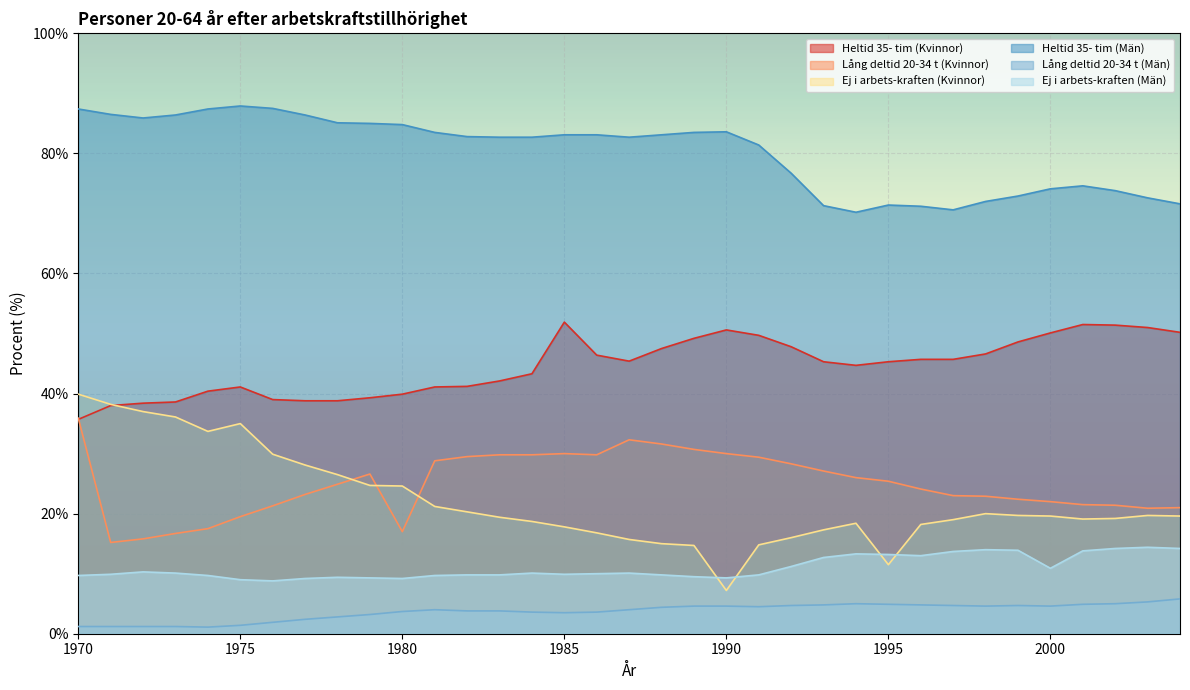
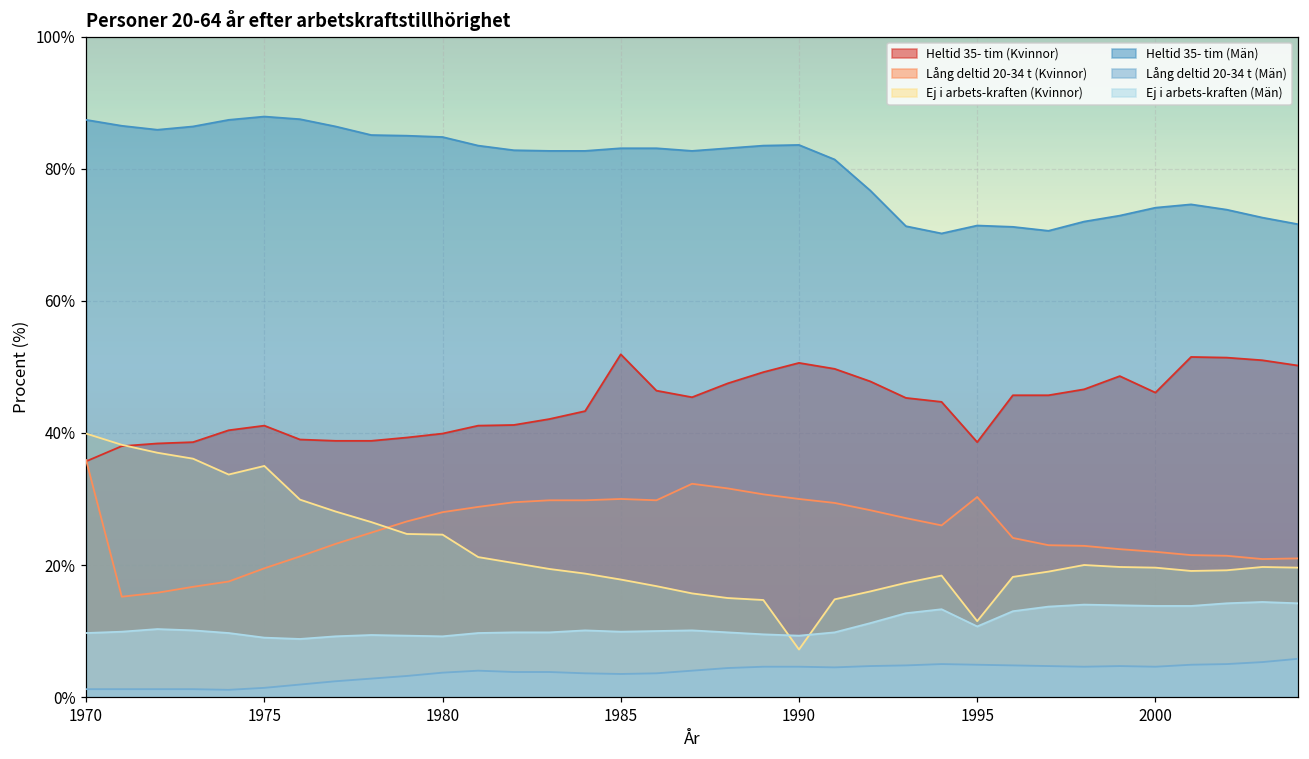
  {
    "Heltid 35- tim (Kvinnor)": {
      "1975": "41%",
      "1980": "40%",
      "1985": "52%",
      "1990": "51%",
-     "1995": "45%",
-     "2000": "50%"
+     "1995": "39%",
+     "2000": "46%"
    },
    "Lång deltid 20-34 t (Kvinnor)": {
      "1975": "20%",
-     "1980": "17%",
+     "1980": "28%",
      "1985": "30%",
      "1990": "30%",
-     "1995": "25%",
+     "1995": "30%",
      "2000": "22%"
    },
    "Ej i arbets-kraften (Kvinnor)": {
      "1970": "40%",
      "1975": "35%",
      "1980": "25%",
      "1985": "18%",
      "1990": "7%",
      "1995": "12%",
      "2000": "20%"
    },
    "Ej i arbets-kraften (Män)": {
      "1970": "10%",
      "1975": "9%",
      "1980": "9%",
      "1985": "10%",
      "1990": "9%",
-     "1995": "13%",
-     "2000": "11%"
+     "1995": "11%",
+     "2000": "14%"
    }
  }
